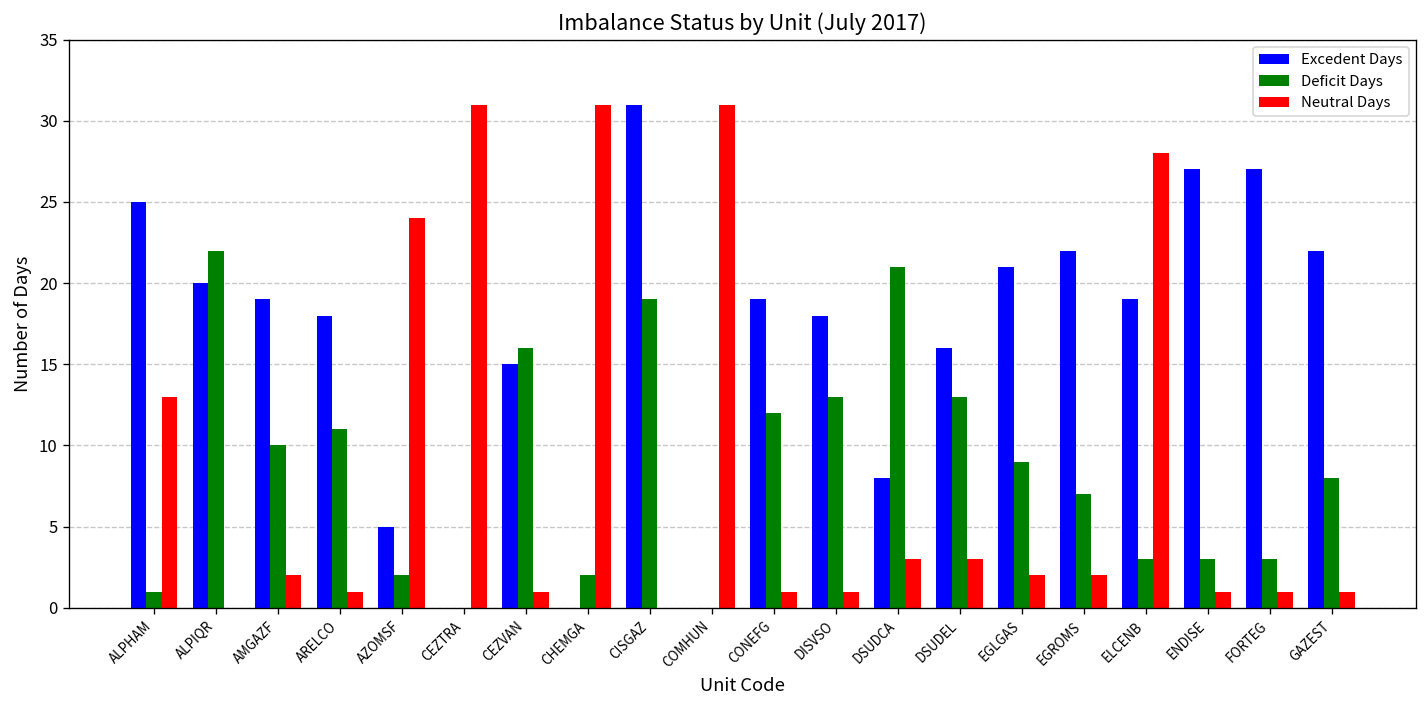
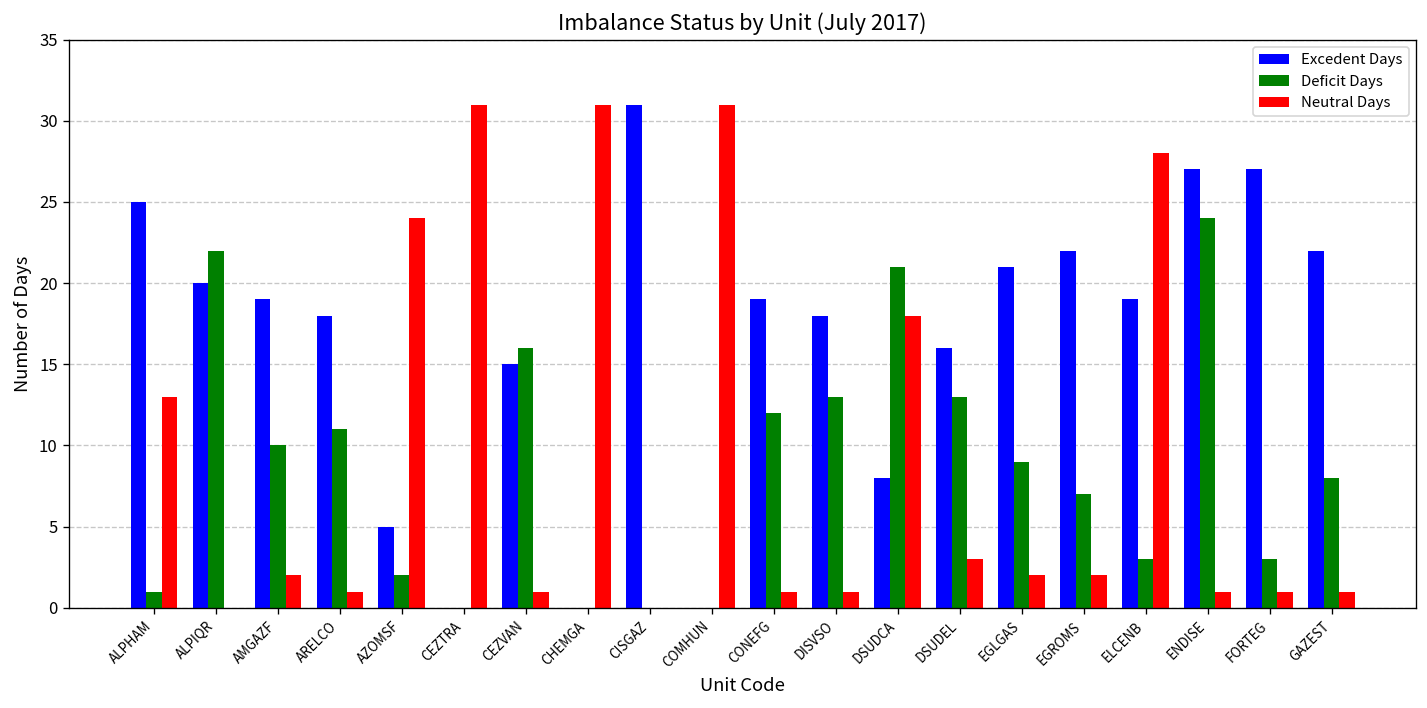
  {
    "Excedent Days": {
      "ALPHAM": 25,
      "ALPIQR": 20,
      "AMGAZF": 19,
      "ARELCO": 18,
      "AZOMSF": 5,
      "CEZTRA": 0,
      "CEZVAN": 15,
      "CHEMGA": 0,
      "CISGAZ": 31,
      "COMHUN": 0,
      "CONEFG": 19,
      "DISVSO": 18,
      "DSUDCA": 8,
      "DSUDEL": 16,
      "EGLGAS": 21,
      "EGROMS": 22,
      "ELCENB": 19,
      "ENDISE": 27,
      "FORTEG": 27,
      "GAZEST": 22
    },
    "Deficit Days": {
      "ALPHAM": 1,
      "ALPIQR": 22,
      "AMGAZF": 10,
      "ARELCO": 11,
      "AZOMSF": 2,
      "CEZTRA": 0,
      "CEZVAN": 16,
-     "CHEMGA": 2,
-     "CISGAZ": 19,
+     "CHEMGA": 0,
+     "CISGAZ": 0,
      "COMHUN": 0,
      "CONEFG": 12,
      "DISVSO": 13,
      "DSUDCA": 21,
      "DSUDEL": 13,
      "EGLGAS": 9,
      "EGROMS": 7,
      "ELCENB": 3,
-     "ENDISE": 3,
+     "ENDISE": 24,
      "FORTEG": 3,
      "GAZEST": 8
    },
    "Neutral Days": {
      "ALPHAM": 13,
      "ALPIQR": 0,
      "AMGAZF": 2,
      "ARELCO": 1,
      "AZOMSF": 24,
      "CEZTRA": 31,
      "CEZVAN": 1,
      "CHEMGA": 31,
      "CISGAZ": 0,
      "COMHUN": 31,
      "CONEFG": 1,
      "DISVSO": 1,
-     "DSUDCA": 3,
+     "DSUDCA": 18,
      "DSUDEL": 3,
      "EGLGAS": 2,
      "EGROMS": 2,
      "ELCENB": 28,
      "ENDISE": 1,
      "FORTEG": 1,
      "GAZEST": 1
    }
  }
